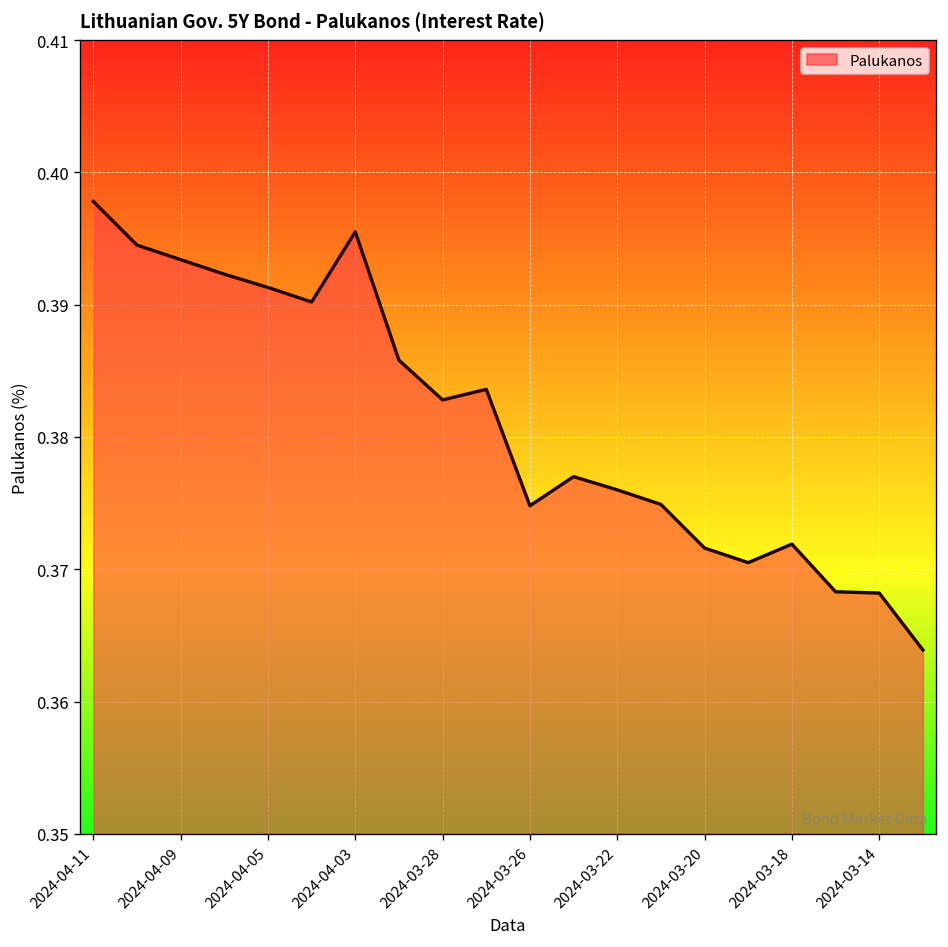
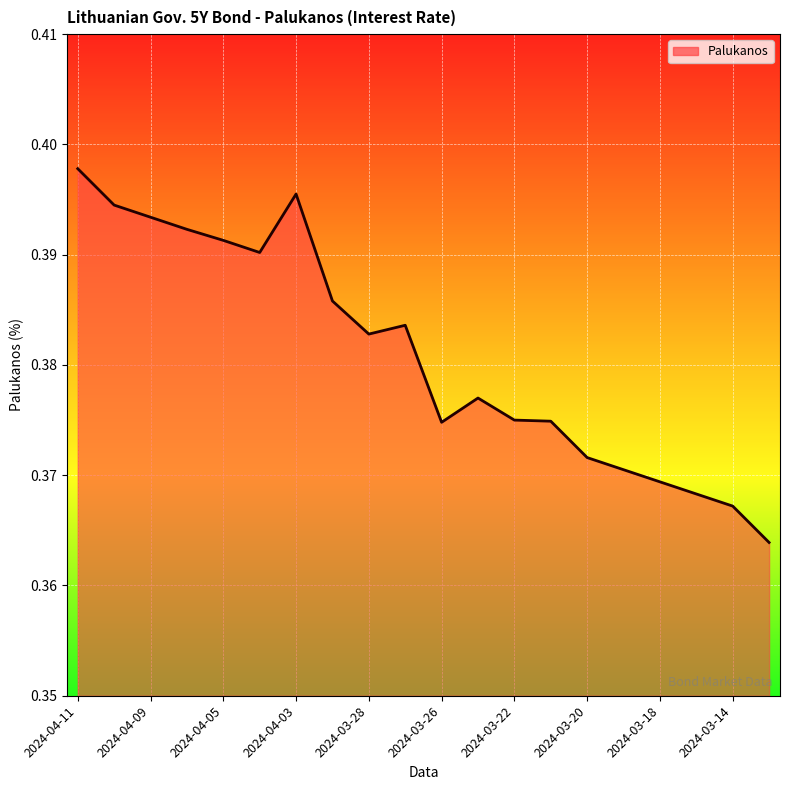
  {
    "2024-04-11": 0.3978,
    "2024-04-09": 0.3934,
    "2024-04-05": 0.3913,
    "2024-04-03": 0.3955,
    "2024-03-28": 0.3828,
    "2024-03-26": 0.3748,
-   "2024-03-22": 0.376,
+   "2024-03-22": 0.375,
    "2024-03-20": 0.3716,
-   "2024-03-18": 0.3719,
-   "2024-03-14": 0.3682
+   "2024-03-18": 0.3694,
+   "2024-03-14": 0.3672
  }
